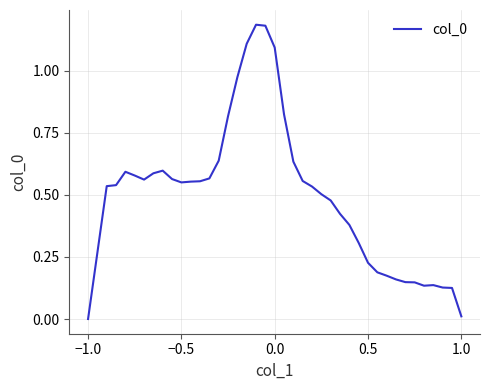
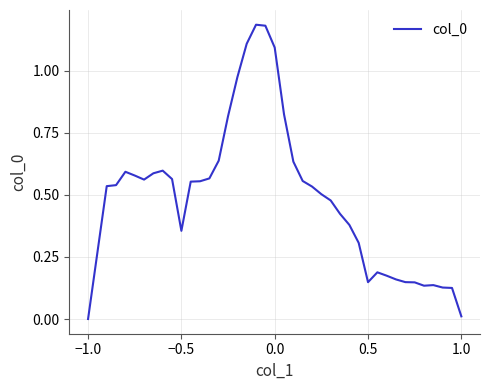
  {
    "−1.0": 0.00,
-   "−0.5": 0.55,
+   "−0.5": 0.36,
    "0.0": 1.09,
-   "0.5": 0.23,
+   "0.5": 0.15,
    "1.0": 0.01
  }
